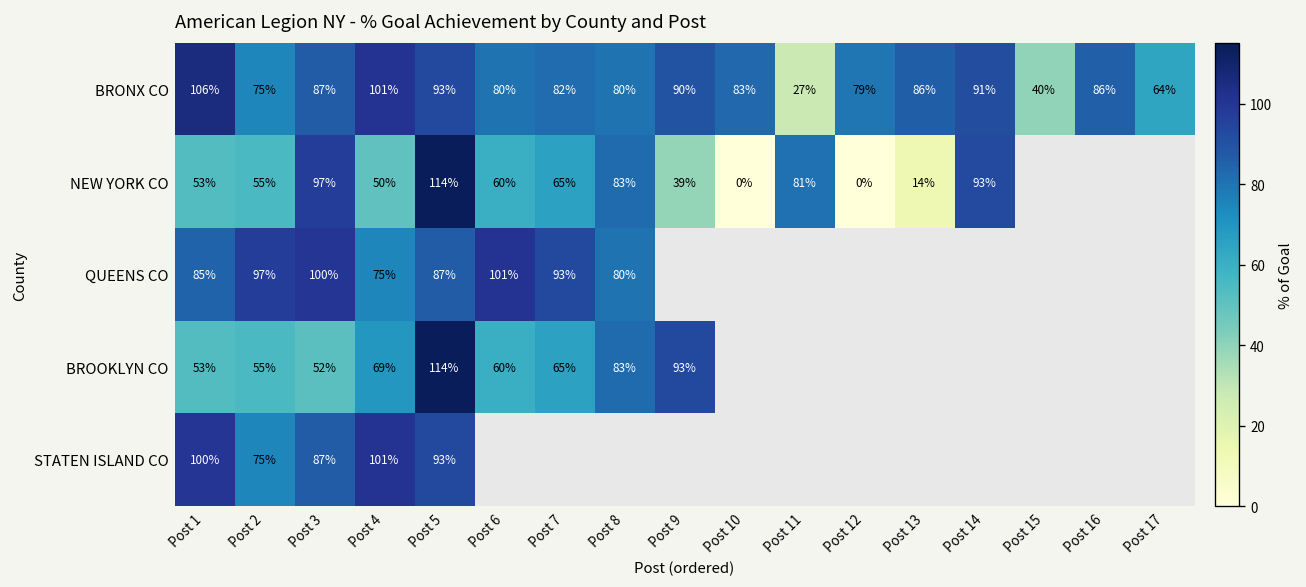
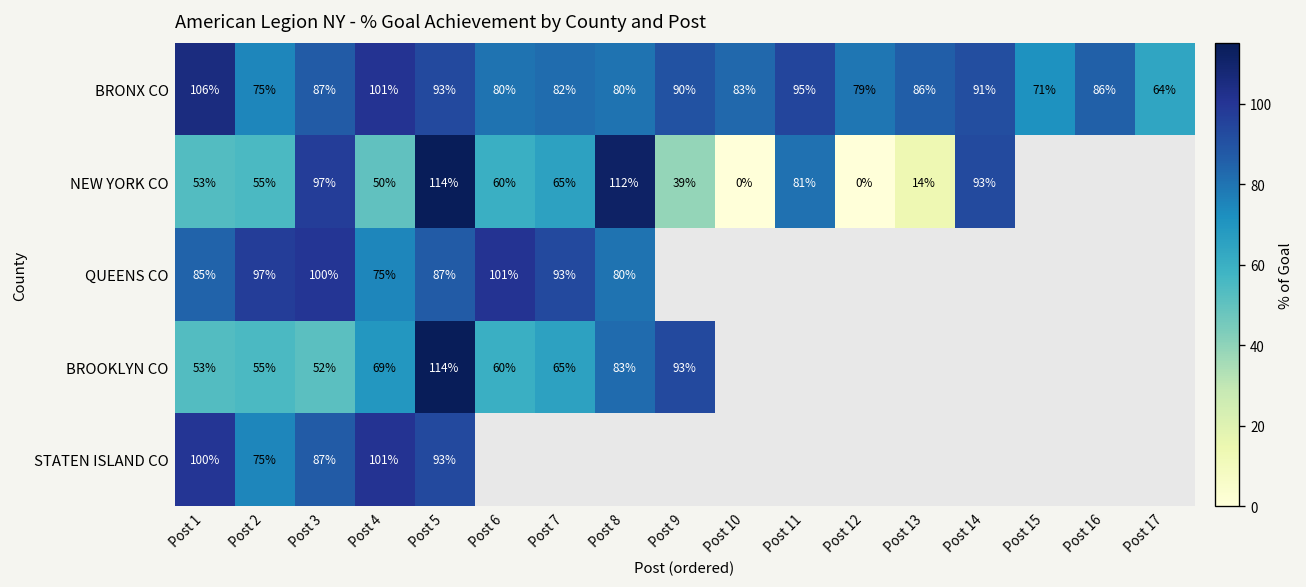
  {
    "BRONX CO": {
      "Post 1": "106%",
      "Post 2": "75%",
      "Post 3": "87%",
      "Post 4": "101%",
      "Post 5": "93%",
      "Post 6": "80%",
      "Post 7": "82%",
      "Post 8": "80%",
      "Post 9": "90%",
      "Post 10": "83%",
-     "Post 11": "27%",
+     "Post 11": "95%",
      "Post 12": "79%",
      "Post 13": "86%",
      "Post 14": "91%",
-     "Post 15": "40%",
+     "Post 15": "71%",
      "Post 16": "86%",
      "Post 17": "64%"
    },
    "NEW YORK CO": {
      "Post 1": "53%",
      "Post 2": "55%",
      "Post 3": "97%",
      "Post 4": "50%",
      "Post 5": "114%",
      "Post 6": "60%",
      "Post 7": "65%",
-     "Post 8": "83%",
+     "Post 8": "112%",
      "Post 9": "39%",
      "Post 10": "0%",
      "Post 11": "81%",
      "Post 12": "0%",
      "Post 13": "14%",
      "Post 14": "93%"
    },
    "QUEENS CO": {
      "Post 1": "85%",
      "Post 2": "97%",
      "Post 3": "100%",
      "Post 4": "75%",
      "Post 5": "87%",
      "Post 6": "101%",
      "Post 7": "93%",
      "Post 8": "80%"
    },
    "BROOKLYN CO": {
      "Post 1": "53%",
      "Post 2": "55%",
      "Post 3": "52%",
      "Post 4": "69%",
      "Post 5": "114%",
      "Post 6": "60%",
      "Post 7": "65%",
      "Post 8": "83%",
      "Post 9": "93%"
    },
    "STATEN ISLAND CO": {
      "Post 1": "100%",
      "Post 2": "75%",
      "Post 3": "87%",
      "Post 4": "101%",
      "Post 5": "93%"
    }
  }
